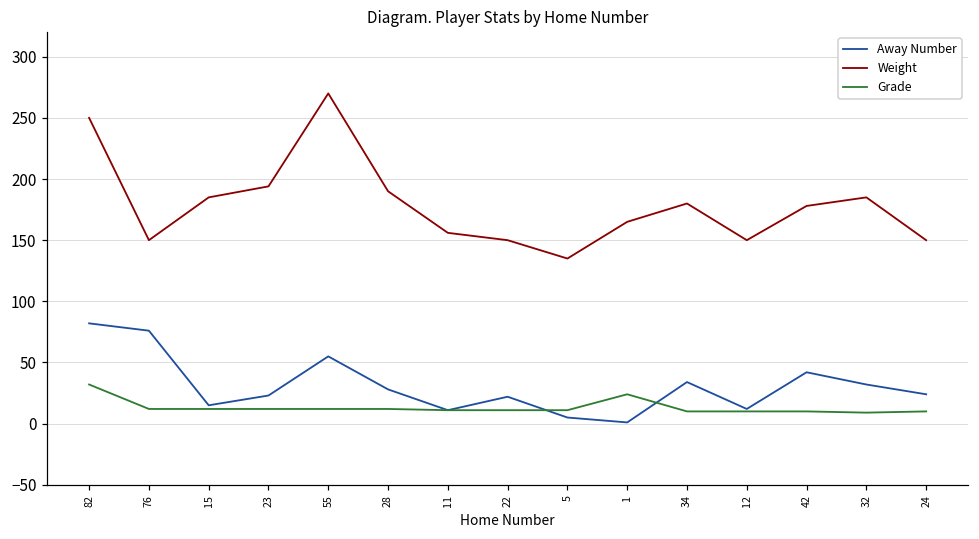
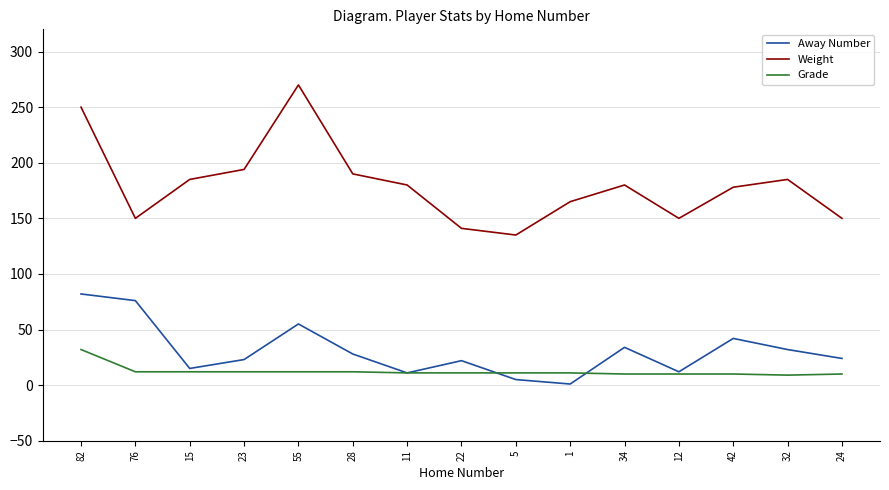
  {
    "Away Number": {
      "82": 82,
      "76": 76,
      "15": 15,
      "23": 23,
      "55": 55,
      "28": 28,
      "22": 22,
      "5": 5,
      "1": 1,
      "34": 34,
      "42": 42,
      "32": 32,
      "24": 24
    },
    "Weight": {
      "82": 250,
      "76": 150,
      "15": 185,
      "23": 194,
      "55": 270,
      "28": 190,
-     "11": 156,
-     "22": 150,
+     "11": 180,
+     "22": 141,
      "5": 135,
      "1": 165,
      "34": 180,
      "12": 150,
      "42": 178,
      "32": 185,
      "24": 150
    },
    "Grade": {
      "82": 32,
      "76": 12,
      "15": 12,
      "23": 12,
      "55": 12,
      "28": 12,
      "22": 11,
      "5": 11,
-     "1": 24,
+     "1": 11,
      "34": 10,
      "42": 10,
      "32": 9,
      "24": 10
    }
  }
